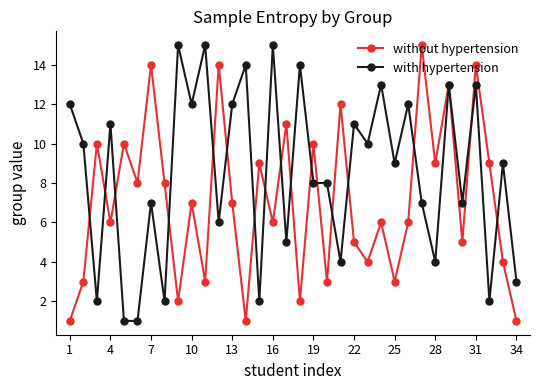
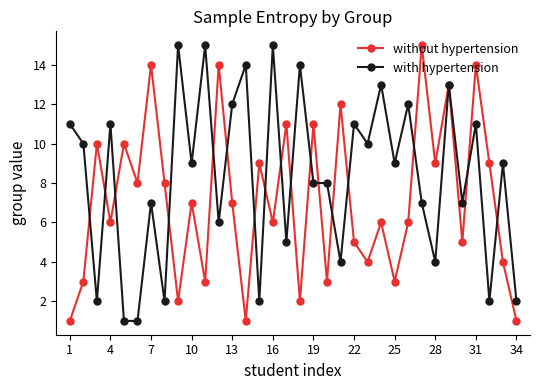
  {
    "without hypertension": {
      "1": 1,
      "4": 6,
      "7": 14,
      "10": 7,
      "13": 7,
      "16": 6,
-     "19": 10,
+     "19": 11,
      "22": 5,
      "25": 3,
      "28": 9,
      "31": 14,
      "34": 1
    },
    "with hypertension": {
-     "1": 12,
+     "1": 11,
      "4": 11,
      "7": 7,
-     "10": 12,
+     "10": 9,
      "13": 12,
      "16": 15,
      "19": 8,
      "22": 11,
      "25": 9,
      "28": 4,
-     "31": 13,
-     "34": 3
+     "31": 11,
+     "34": 2
    }
  }
